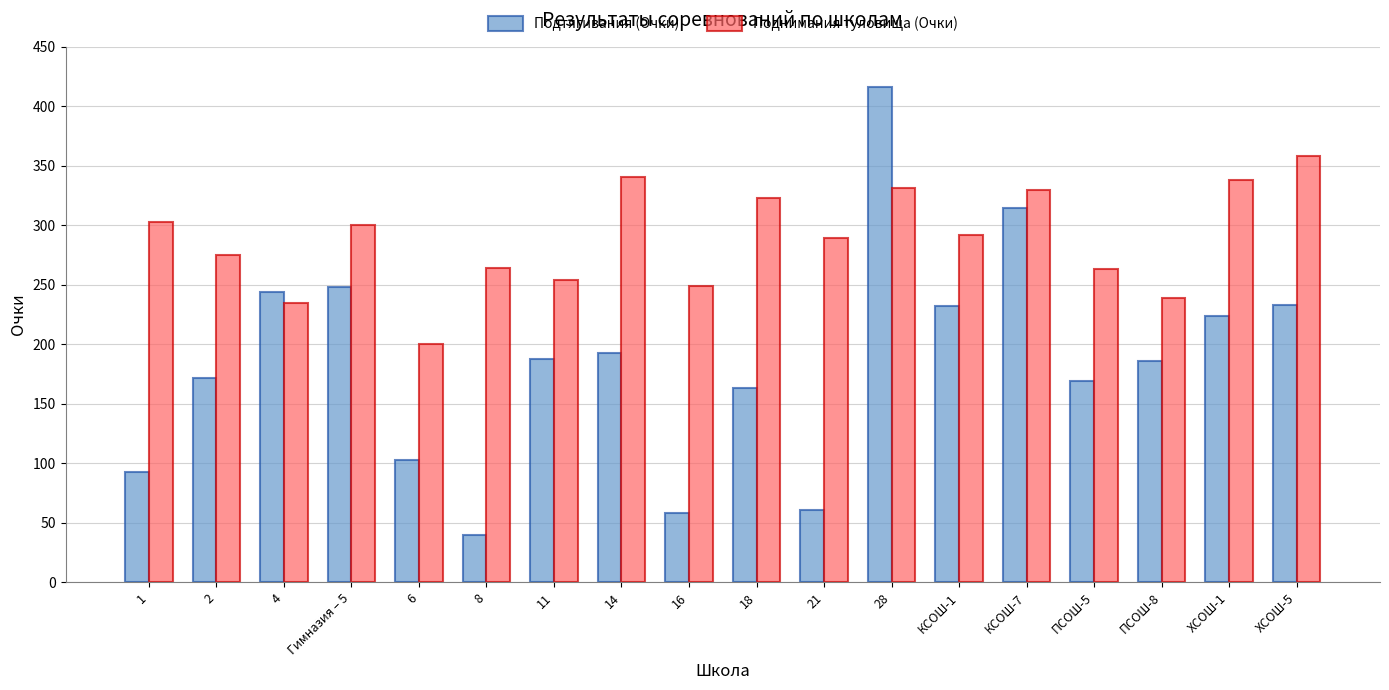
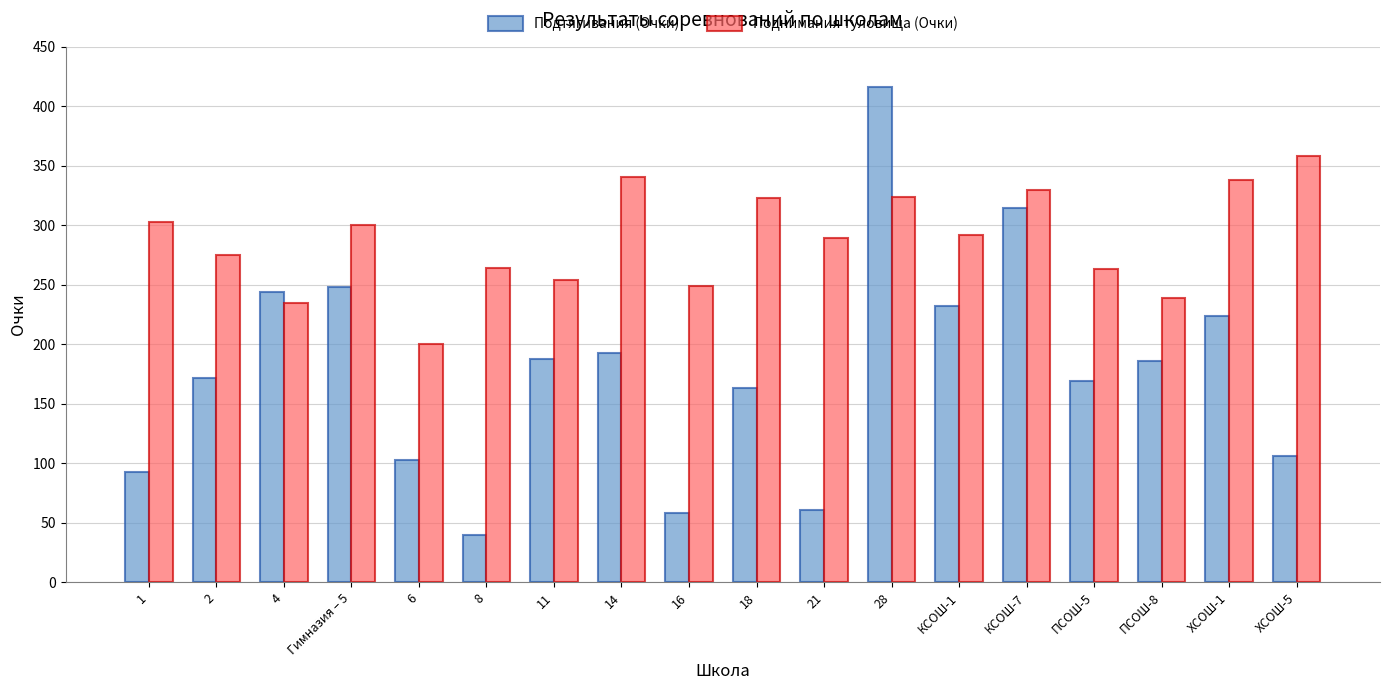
  {
    "Подтягивания (Очки)": {
      "1": 93,
      "2": 172,
      "4": 244,
      "Гимназия – 5": 248,
      "6": 103,
      "8": 40,
      "11": 188,
      "14": 193,
      "16": 58,
      "18": 163,
      "21": 61,
      "28": 416,
      "КСОШ-1": 232,
      "КСОШ-7": 315,
      "ПСОШ-5": 169,
      "ПСОШ-8": 186,
      "ХСОШ-1": 224,
-     "ХСОШ-5": 233
+     "ХСОШ-5": 106
    },
    "Поднимания туловища (Очки)": {
      "1": 303,
      "2": 275,
      "4": 235,
      "Гимназия – 5": 300,
      "6": 200,
      "8": 264,
      "11": 254,
      "14": 341,
      "16": 249,
      "18": 323,
      "21": 289,
-     "28": 331,
+     "28": 324,
      "КСОШ-1": 292,
      "КСОШ-7": 330,
      "ПСОШ-5": 263,
      "ПСОШ-8": 239,
      "ХСОШ-1": 338,
      "ХСОШ-5": 358
    }
  }
